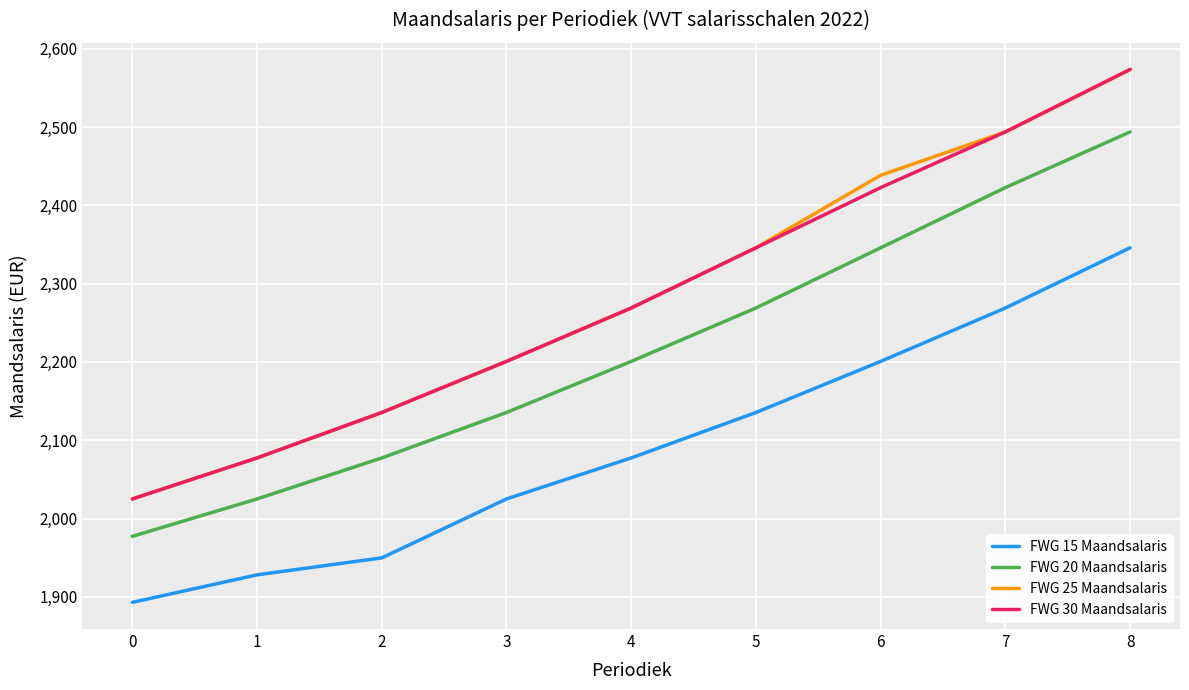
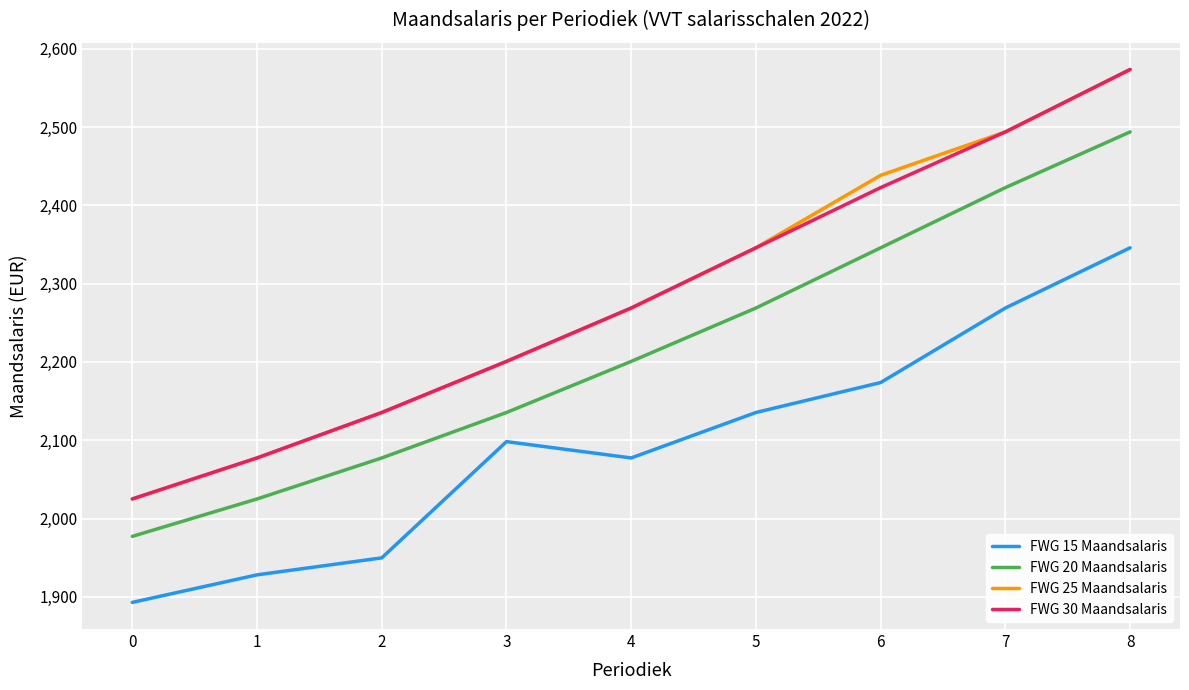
  {
    "FWG 15 Maandsalaris": {
      "0": "1,890",
      "1": "1,930",
      "2": "1,950",
-     "3": "2,030",
+     "3": "2,100",
      "4": "2,080",
      "5": "2,140",
-     "6": "2,200",
+     "6": "2,170",
      "7": "2,270",
      "8": "2,350"
    },
    "FWG 20 Maandsalaris": {
      "0": "1,980",
      "1": "2,030",
      "2": "2,080",
      "3": "2,140",
      "4": "2,200",
      "5": "2,270",
      "6": "2,350",
      "7": "2,420",
      "8": "2,490"
    },
    "FWG 25 Maandsalaris": {
      "6": "2,440"
    },
    "FWG 30 Maandsalaris": {
      "6": "2,420"
    }
  }
